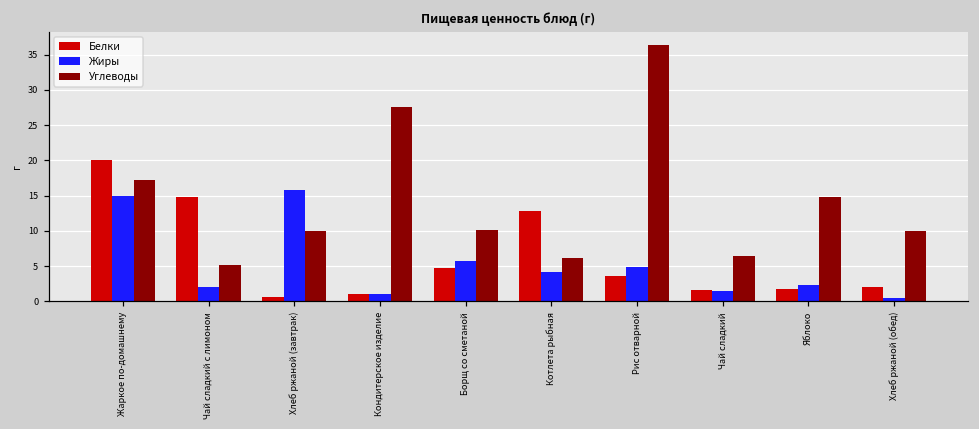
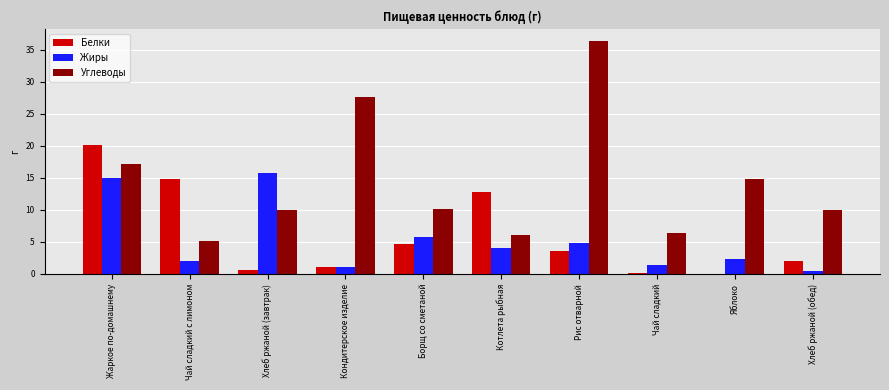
  {
    "Белки": {
      "Жаркое по-домашнему": 20,
      "Чай сладкий с лимоном": 15,
      "Хлеб ржаной (завтрак)": 1,
      "Кондитерское изделие": 1,
      "Борщ со сметаной": 5,
      "Котлета рыбная": 13,
      "Рис отварной": 4,
-     "Чай сладкий": 2,
-     "Яблоко": 2,
+     "Чай сладкий": 0,
+     "Яблоко": 0,
      "Хлеб ржаной (обед)": 2
    },
    "Жиры": {
      "Жаркое по-домашнему": 15,
      "Чай сладкий с лимоном": 2,
      "Хлеб ржаной (завтрак)": 16,
      "Кондитерское изделие": 1,
      "Борщ со сметаной": 6,
      "Котлета рыбная": 4,
      "Рис отварной": 5,
      "Чай сладкий": 1,
      "Яблоко": 2,
      "Хлеб ржаной (обед)": 0
    },
    "Углеводы": {
      "Жаркое по-домашнему": 17,
      "Чай сладкий с лимоном": 5,
      "Хлеб ржаной (завтрак)": 10,
      "Кондитерское изделие": 28,
      "Борщ со сметаной": 10,
      "Котлета рыбная": 6,
      "Рис отварной": 36,
      "Чай сладкий": 6,
      "Яблоко": 15,
      "Хлеб ржаной (обед)": 10
    }
  }
